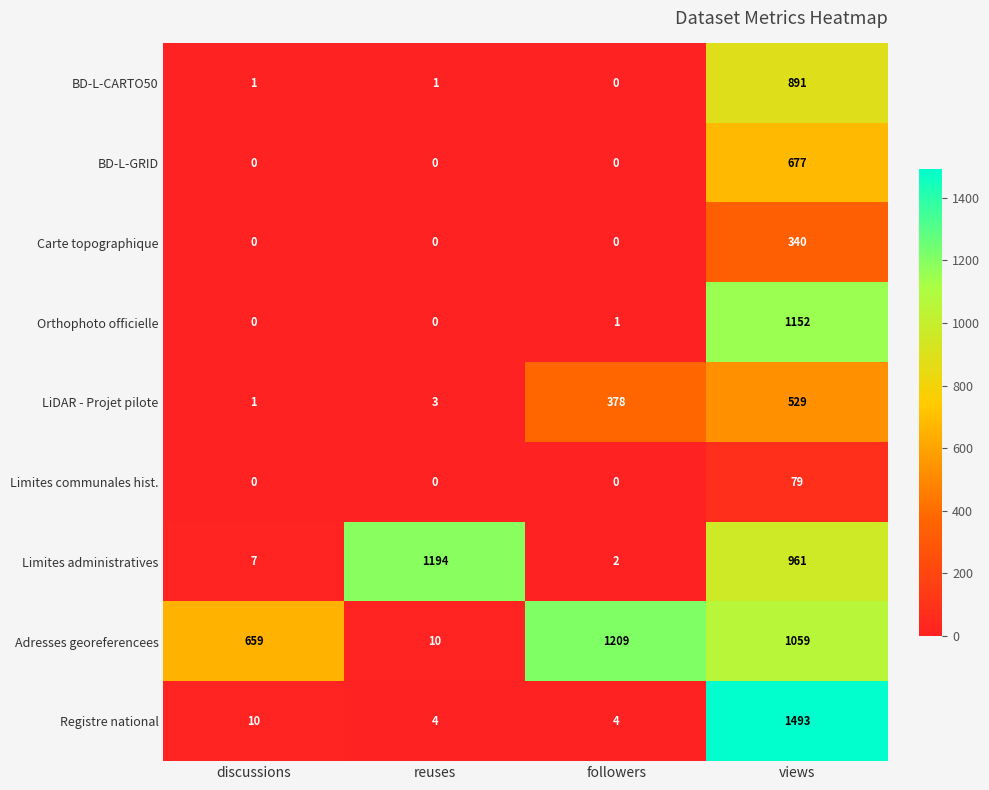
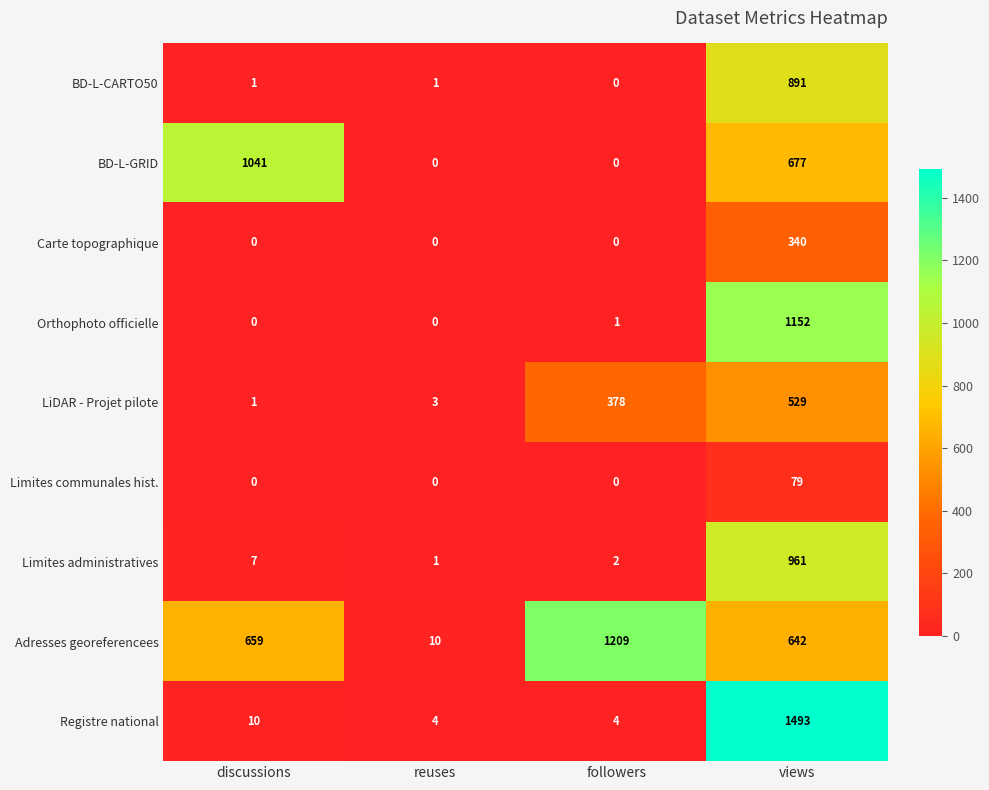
  {
    "BD-L-CARTO50": {
      "discussions": 1,
      "reuses": 1,
      "followers": 0,
      "views": 891
    },
    "BD-L-GRID": {
-     "discussions": 0,
+     "discussions": 1041,
      "reuses": 0,
      "followers": 0,
      "views": 677
    },
    "Carte topographique": {
      "discussions": 0,
      "reuses": 0,
      "followers": 0,
      "views": 340
    },
    "Orthophoto officielle": {
      "discussions": 0,
      "reuses": 0,
      "followers": 1,
      "views": 1152
    },
    "LiDAR - Projet pilote": {
      "discussions": 1,
      "reuses": 3,
      "followers": 378,
      "views": 529
    },
    "Limites communales hist.": {
      "discussions": 0,
      "reuses": 0,
      "followers": 0,
      "views": 79
    },
    "Limites administratives": {
      "discussions": 7,
-     "reuses": 1194,
+     "reuses": 1,
      "followers": 2,
      "views": 961
    },
    "Adresses georeferencees": {
      "discussions": 659,
      "reuses": 10,
      "followers": 1209,
-     "views": 1059
+     "views": 642
    },
    "Registre national": {
      "discussions": 10,
      "reuses": 4,
      "followers": 4,
      "views": 1493
    }
  }
